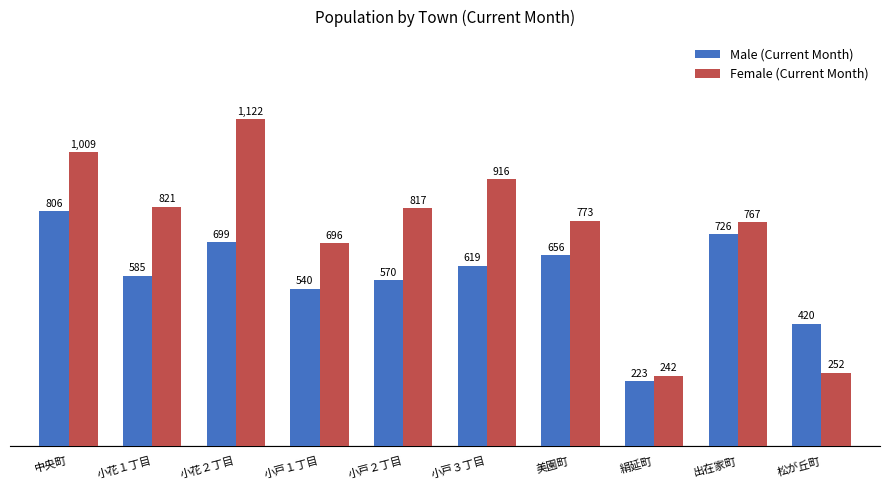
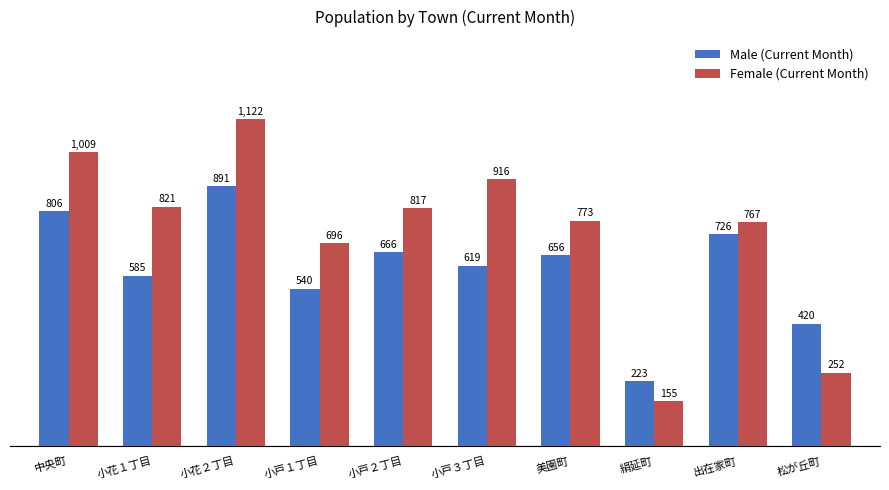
  {
    "Male (Current Month)": {
      "中央町": "806",
      "小花１丁目": "585",
-     "小花２丁目": "699",
+     "小花２丁目": "891",
      "小戸１丁目": "540",
-     "小戸２丁目": "570",
+     "小戸２丁目": "666",
      "小戸３丁目": "619",
      "美園町": "656",
      "絹延町": "223",
      "出在家町": "726",
      "松が丘町": "420"
    },
    "Female (Current Month)": {
      "中央町": "1,009",
      "小花１丁目": "821",
      "小花２丁目": "1,122",
      "小戸１丁目": "696",
      "小戸２丁目": "817",
      "小戸３丁目": "916",
      "美園町": "773",
-     "絹延町": "242",
+     "絹延町": "155",
      "出在家町": "767",
      "松が丘町": "252"
    }
  }
